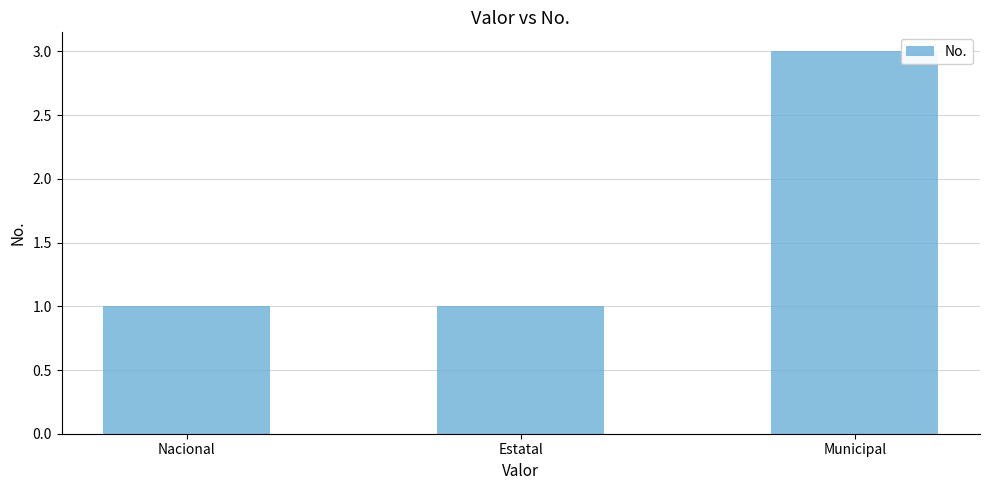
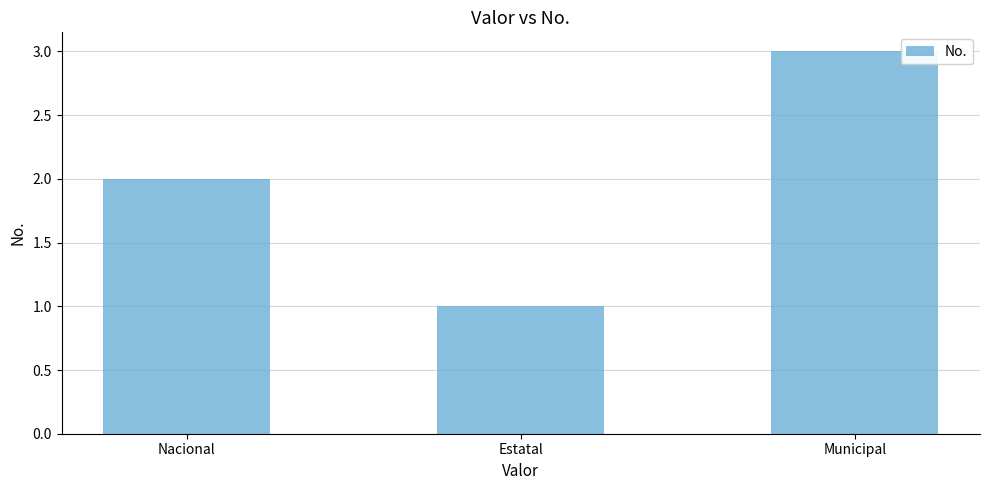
  {
-   "Nacional": 1,
+   "Nacional": 2,
    "Estatal": 1,
    "Municipal": 3
  }
